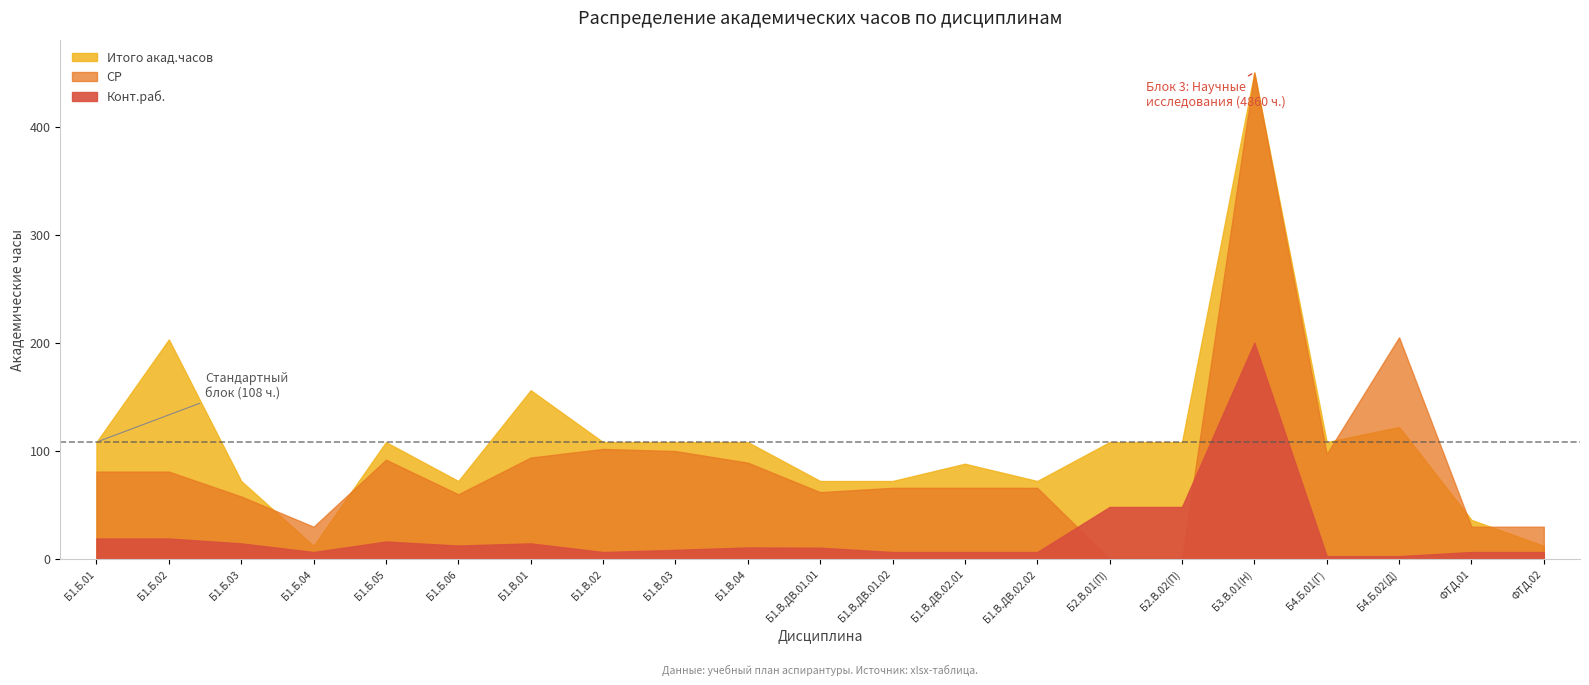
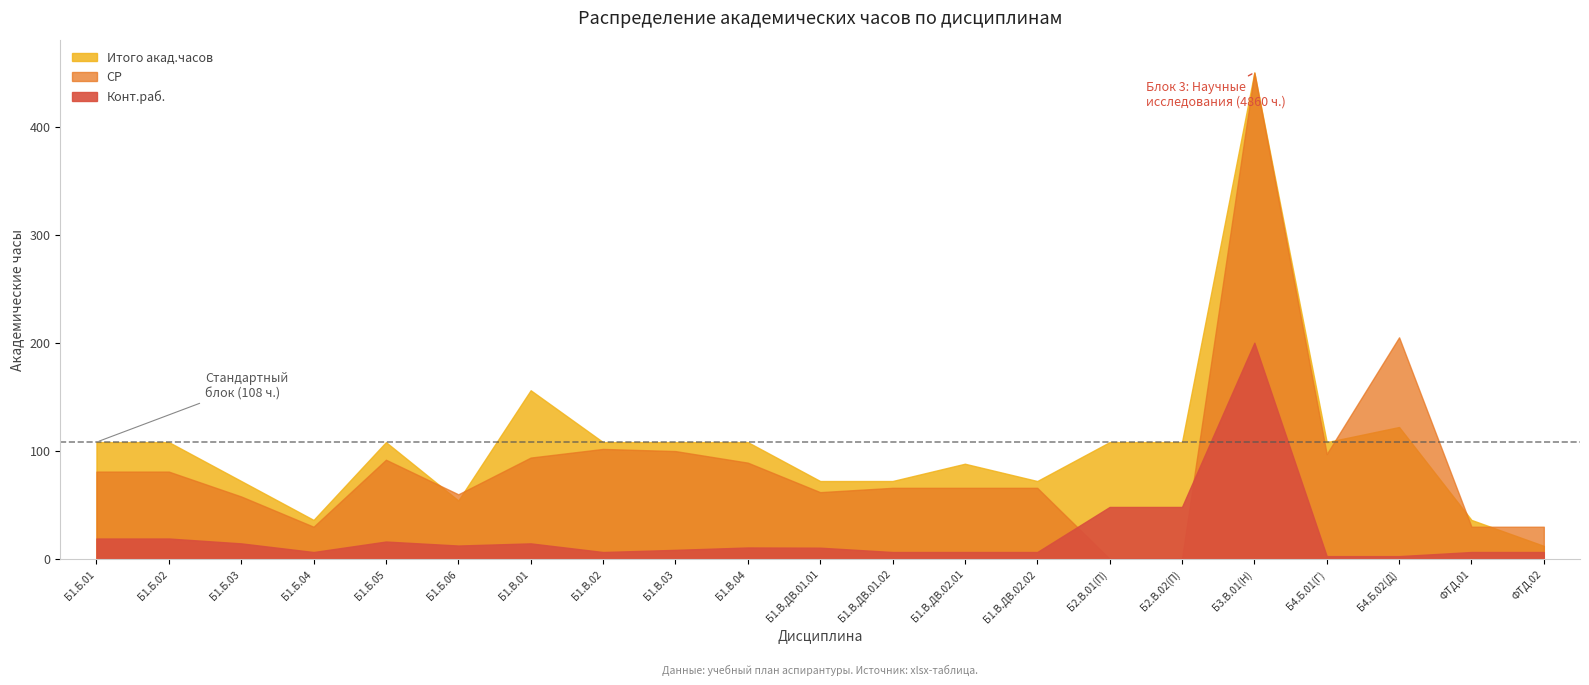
  {
    "Итого акад.часов": {
      "Б1.Б.01": 108,
-     "Б1.Б.02": 203,
+     "Б1.Б.02": 108,
      "Б1.Б.03": 72,
-     "Б1.Б.04": 12,
+     "Б1.Б.04": 36,
      "Б1.Б.05": 108,
-     "Б1.Б.06": 72,
+     "Б1.Б.06": 54,
      "Б1.В.01": 156,
      "Б1.В.02": 108,
      "Б1.В.03": 108,
      "Б1.В.04": 108,
      "Б1.В.ДВ.01.01": 72,
      "Б1.В.ДВ.01.02": 72,
      "Б1.В.ДВ.02.01": 88,
      "Б1.В.ДВ.02.02": 72,
      "Б2.В.01(П)": 108,
      "Б2.В.02(П)": 108,
      "Б4.Б.01(Г)": 108,
      "Б4.Б.02(Д)": 122,
      "ФТД.01": 36,
      "ФТД.02": 12
    }
  }
